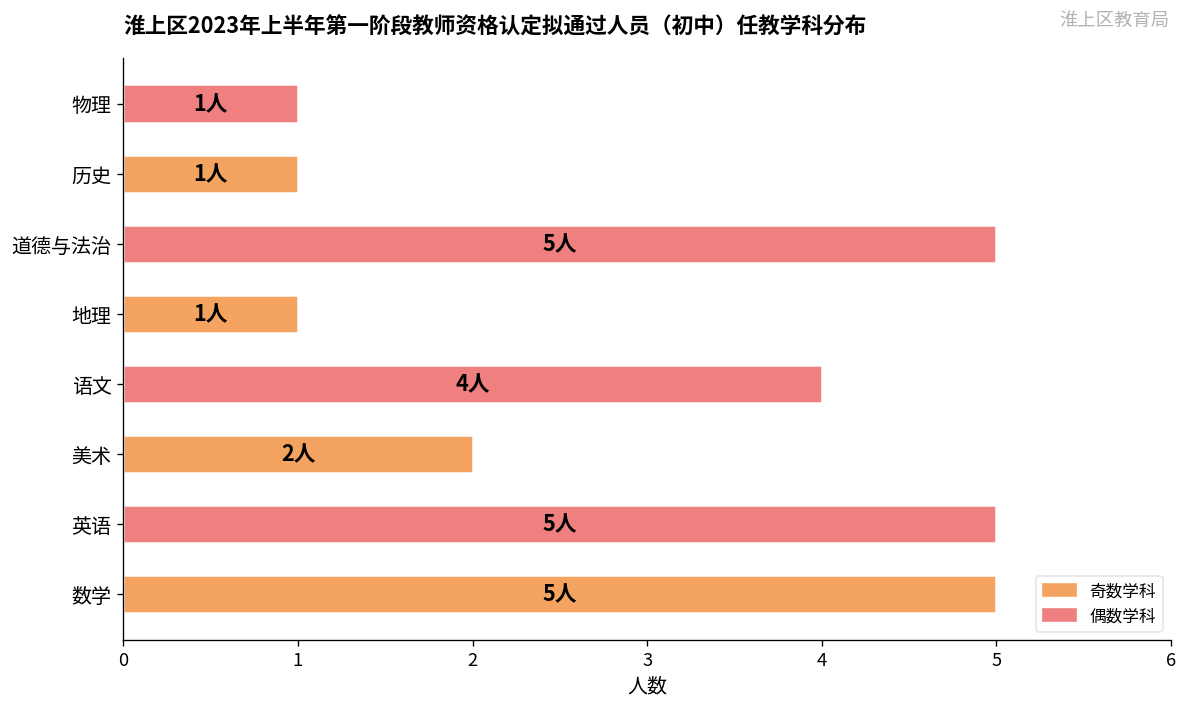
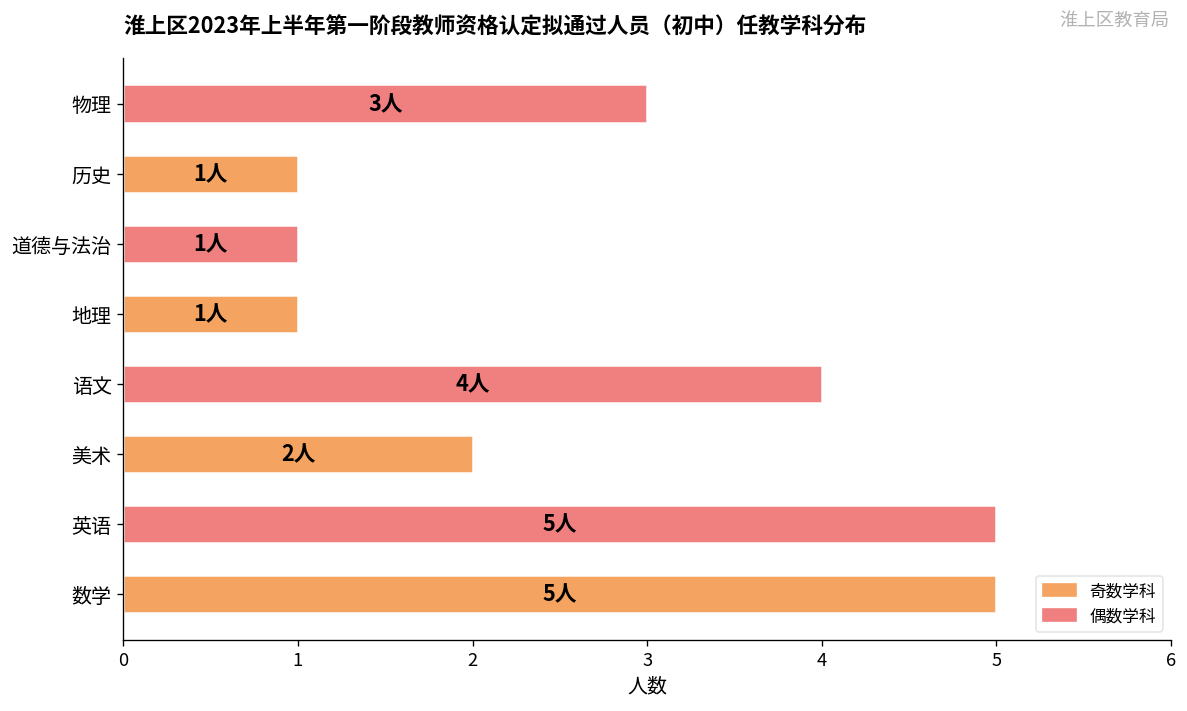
  {
-   "物理": "1人",
+   "物理": "3人",
    "历史": "1人",
-   "道德与法治": "5人",
+   "道德与法治": "1人",
    "地理": "1人",
    "语文": "4人",
    "美术": "2人",
    "英语": "5人",
    "数学": "5人"
  }
